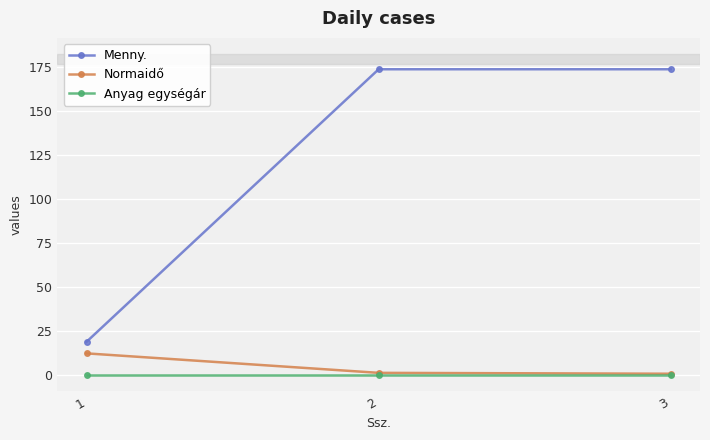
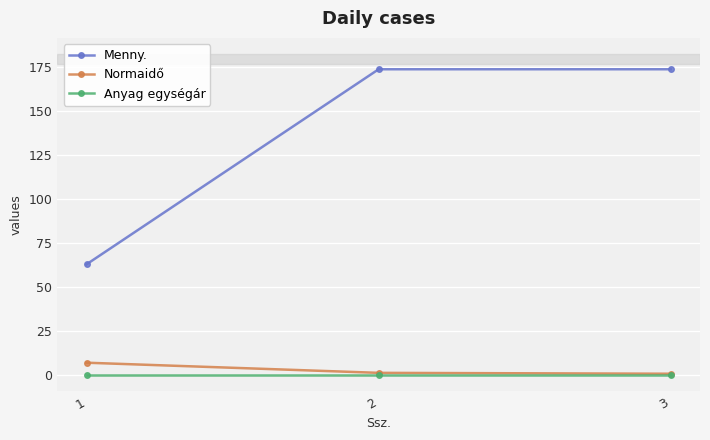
  {
    "Menny.": {
-     "1": 19,
+     "1": 63,
      "2": 174,
      "3": 174
    },
    "Normaidő": {
-     "1": 12
+     "1": 7
    },
    "Anyag egységár": {
      "1": 0
    }
  }
